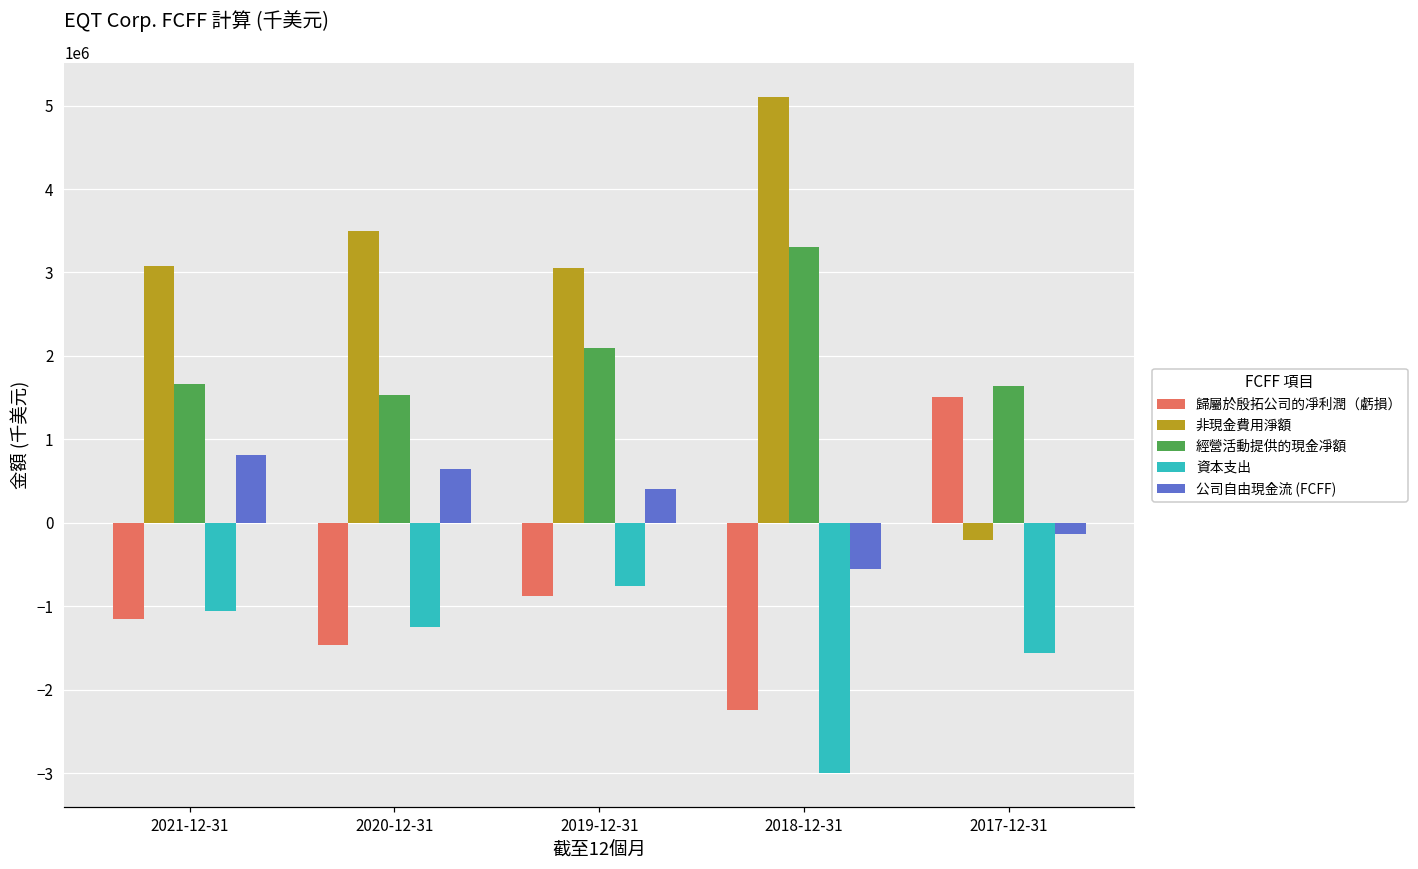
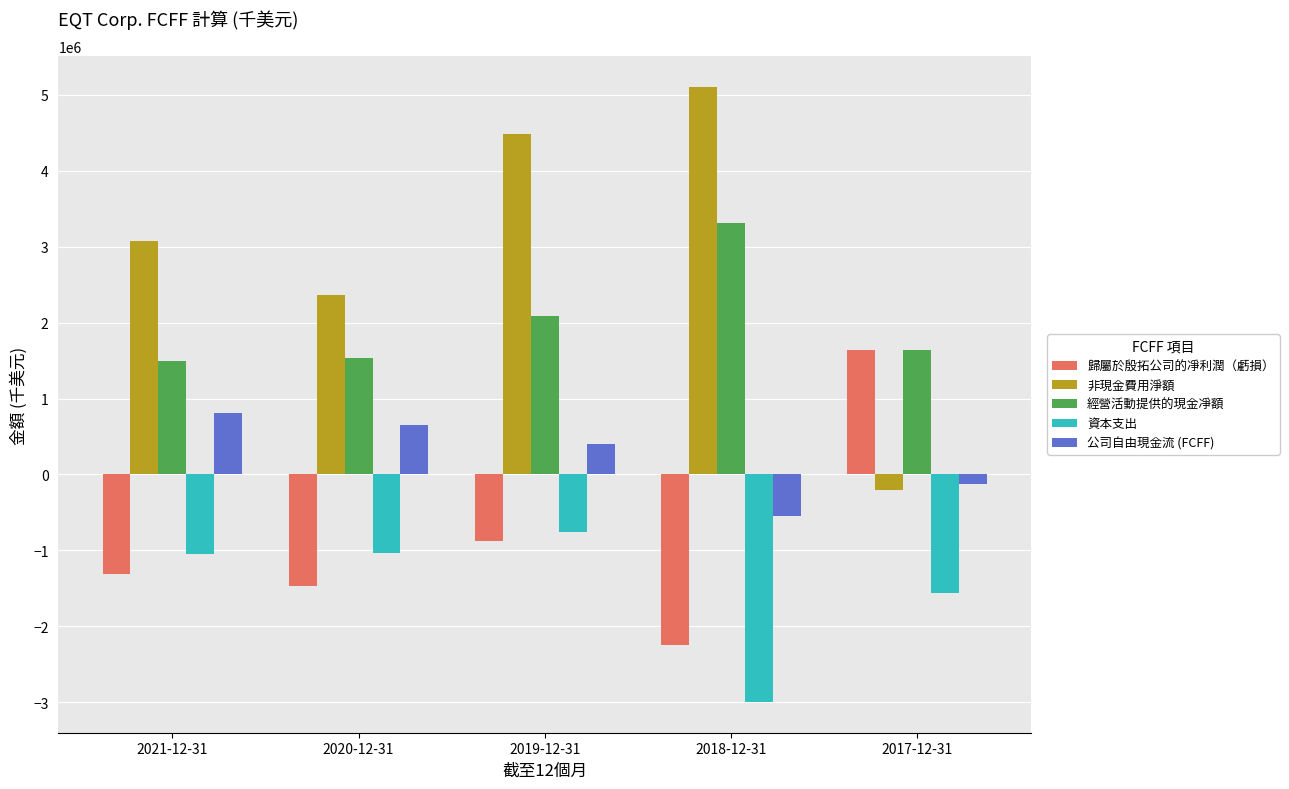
  {
    "歸屬於殷拓公司的凈利潤（虧損）": {
-     "2021-12-31": -1200000,
+     "2021-12-31": -1300000,
      "2020-12-31": -1500000,
      "2019-12-31": -900000,
      "2018-12-31": -2200000,
-     "2017-12-31": 1500000
+     "2017-12-31": 1600000
    },
    "非現金費用淨額": {
      "2021-12-31": 3100000,
-     "2020-12-31": 3500000,
-     "2019-12-31": 3100000,
+     "2020-12-31": 2400000,
+     "2019-12-31": 4500000,
      "2018-12-31": 5100000,
      "2017-12-31": -200000
    },
    "經營活動提供的現金凈額": {
-     "2021-12-31": 1700000,
+     "2021-12-31": 1500000,
      "2020-12-31": 1500000,
      "2019-12-31": 2100000,
      "2018-12-31": 3300000,
      "2017-12-31": 1600000
    },
    "資本支出": {
      "2021-12-31": -1100000,
-     "2020-12-31": -1200000,
+     "2020-12-31": -1000000,
      "2019-12-31": -800000,
      "2018-12-31": -3000000,
      "2017-12-31": -1600000
    },
    "公司自由現金流 (FCFF)": {
      "2021-12-31": 800000,
      "2020-12-31": 600000,
      "2019-12-31": 400000,
      "2018-12-31": -600000,
      "2017-12-31": -100000
    }
  }
